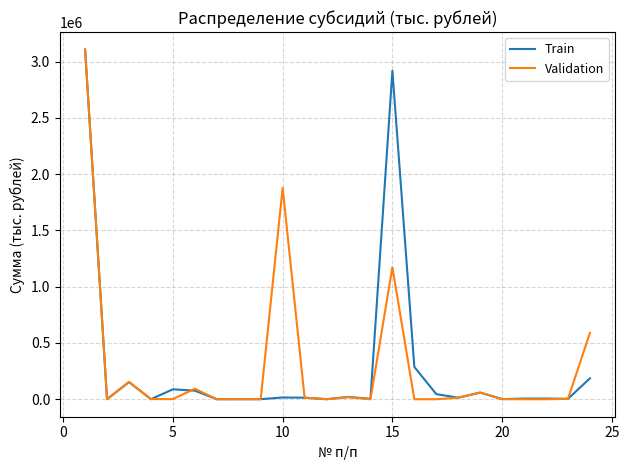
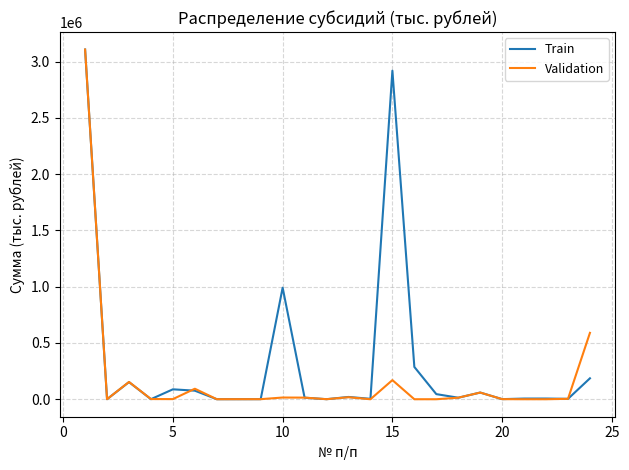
  {
    "Train": {
      "5": 90000,
-     "10": 20000,
+     "10": 990000,
      "15": 2920000
    },
    "Validation": {
      "5": 0,
-     "10": 1880000,
-     "15": 1170000
+     "10": 20000,
+     "15": 170000
    }
  }
